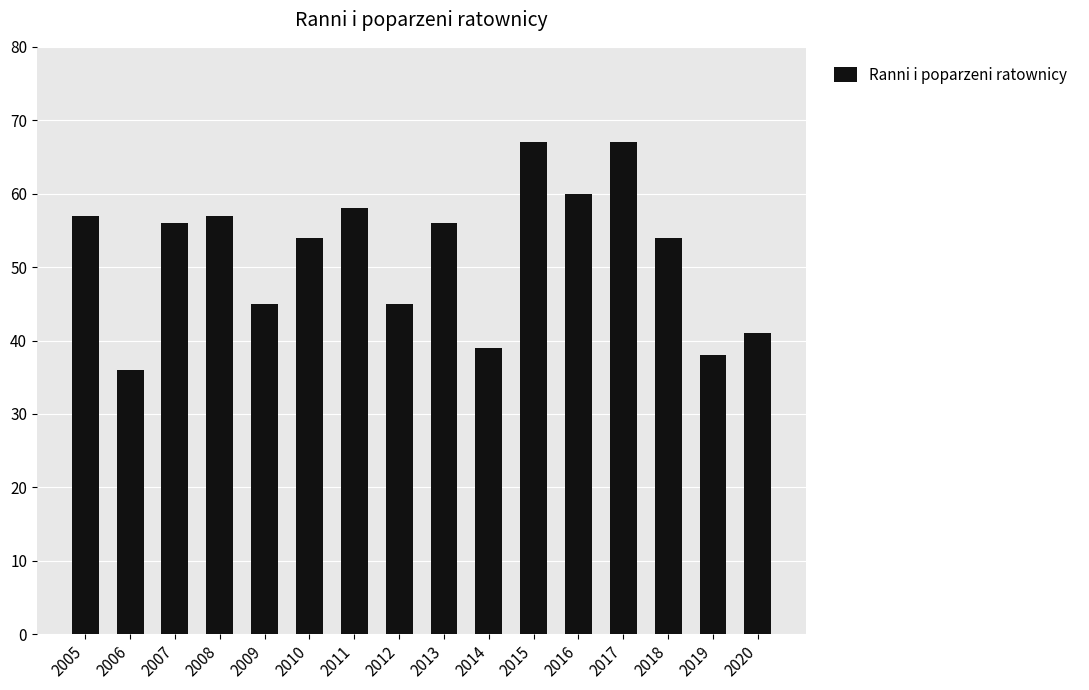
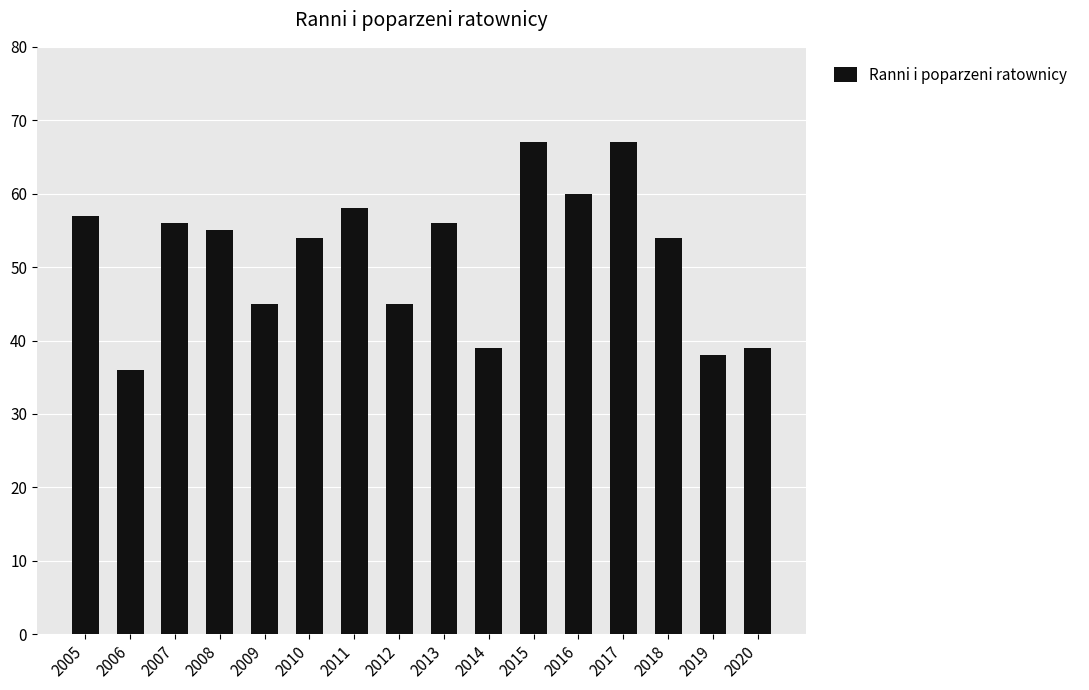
  {
    "2005": 57,
    "2006": 36,
    "2007": 56,
-   "2008": 57,
+   "2008": 55,
    "2009": 45,
    "2010": 54,
    "2011": 58,
    "2012": 45,
    "2013": 56,
    "2014": 39,
    "2015": 67,
    "2016": 60,
    "2017": 67,
    "2018": 54,
    "2019": 38,
-   "2020": 41
+   "2020": 39
  }
